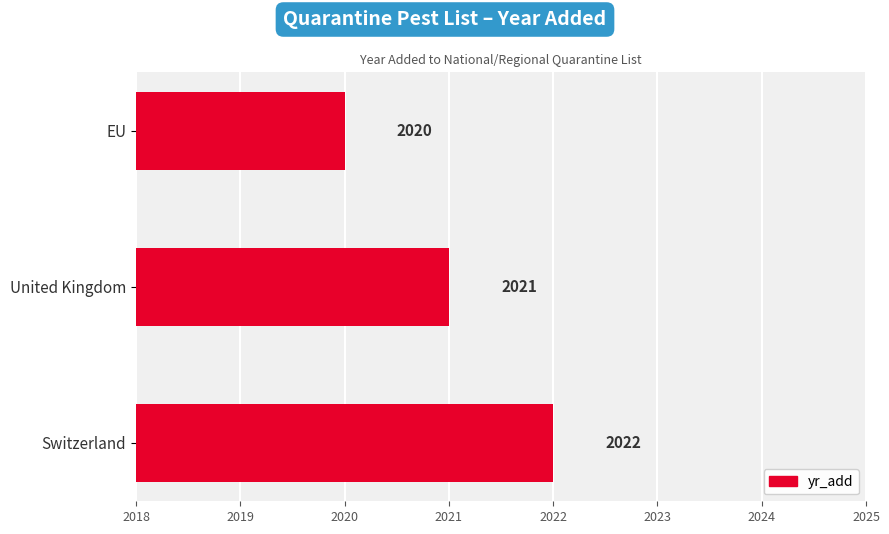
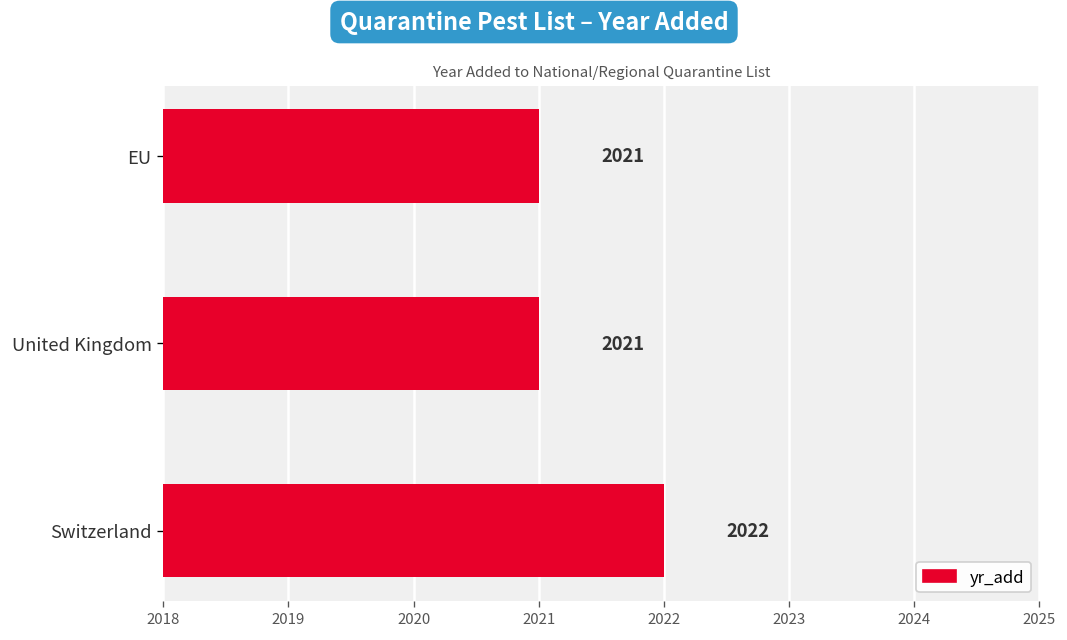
  {
-   "EU": 2020
+   "EU": 2021
  }
